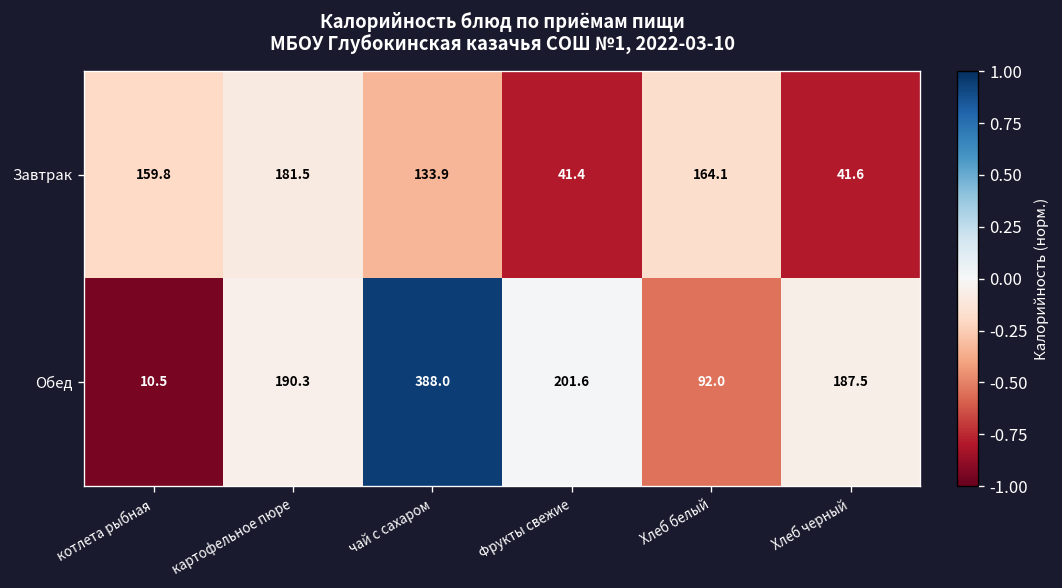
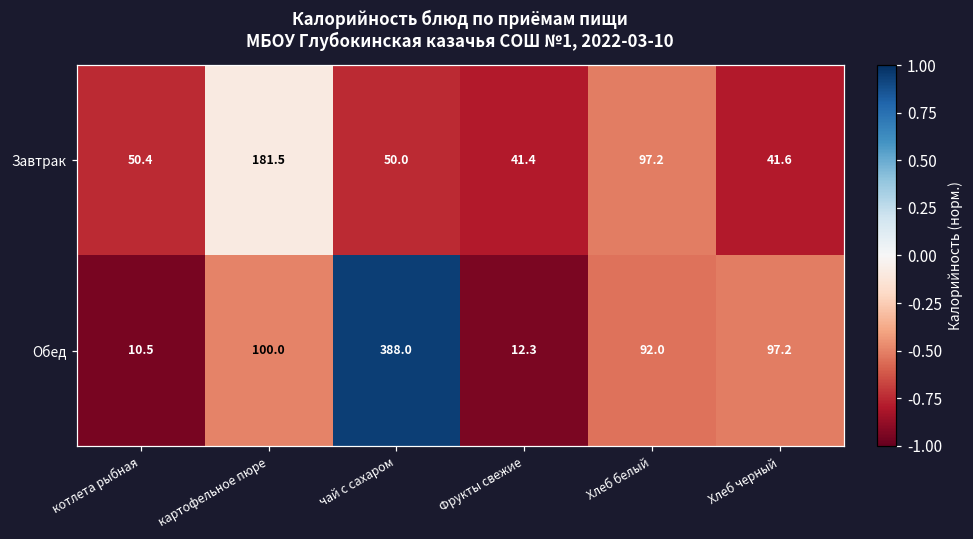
  {
    "Завтрак": {
-     "котлета рыбная": 159.8,
+     "котлета рыбная": 50.4,
      "картофельное пюре": 181.5,
-     "чай с сахаром": 133.9,
+     "чай с сахаром": 50.0,
      "Фрукты свежие": 41.4,
-     "Хлеб белый": 164.1,
+     "Хлеб белый": 97.2,
      "Хлеб черный": 41.6
    },
    "Обед": {
      "котлета рыбная": 10.5,
-     "картофельное пюре": 190.3,
+     "картофельное пюре": 100.0,
      "чай с сахаром": 388.0,
-     "Фрукты свежие": 201.6,
+     "Фрукты свежие": 12.3,
      "Хлеб белый": 92.0,
-     "Хлеб черный": 187.5
+     "Хлеб черный": 97.2
    }
  }
